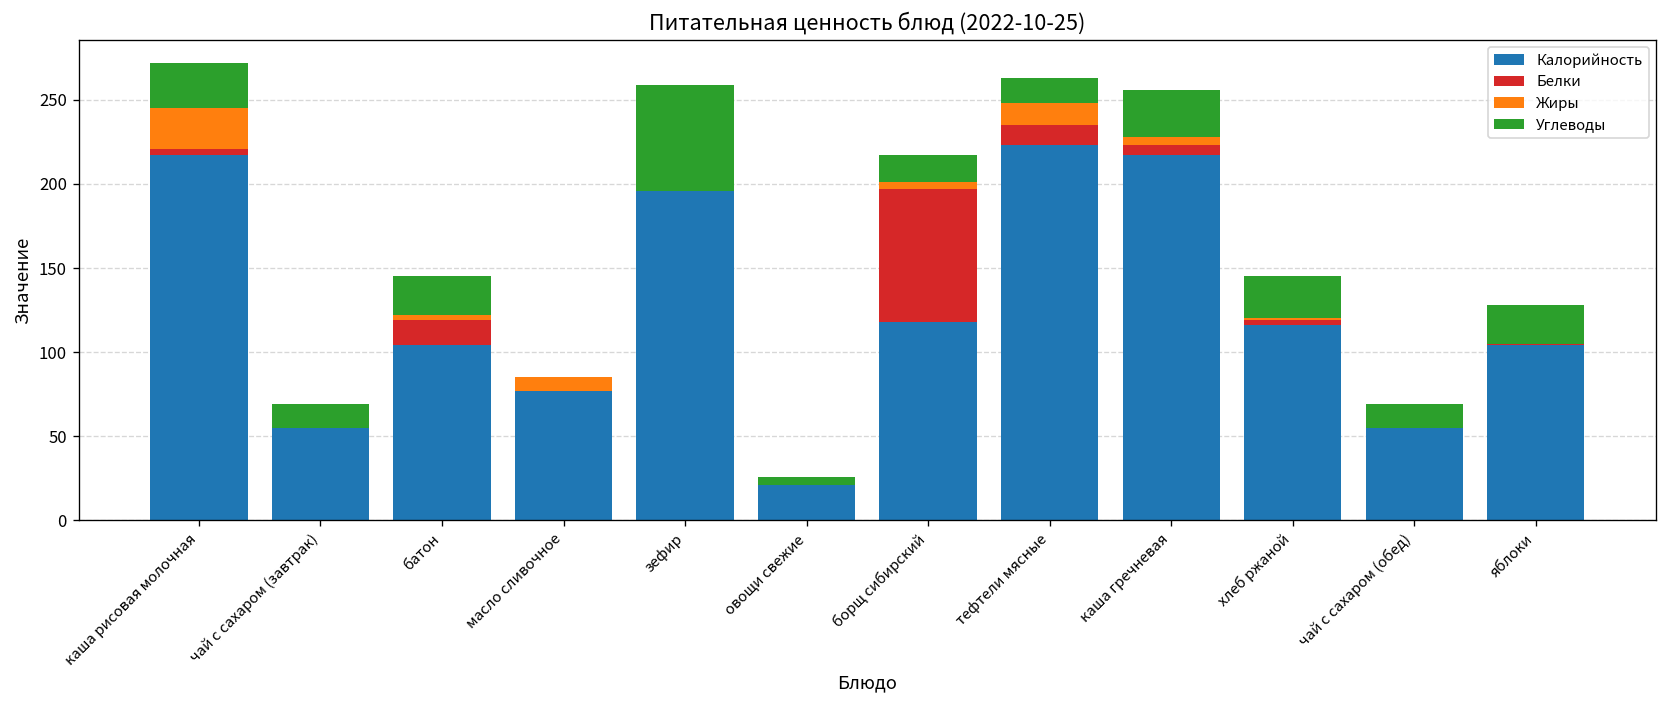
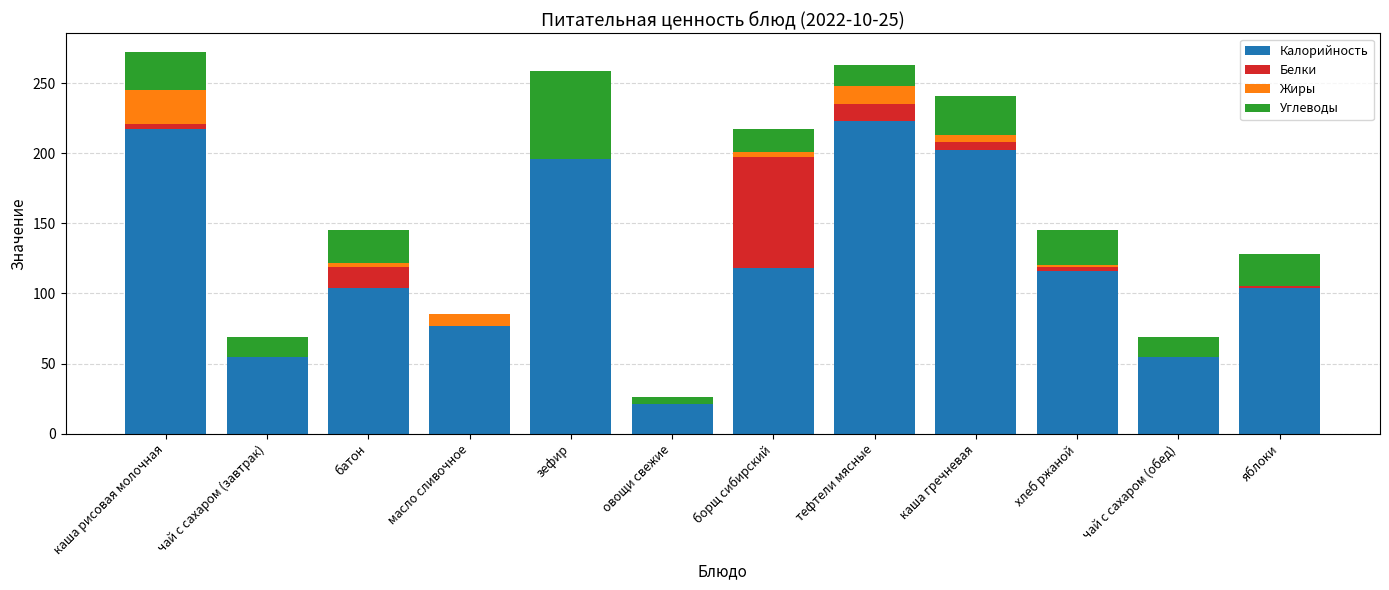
  {
    "Калорийность": {
      "каша рисовая молочная": 217,
      "чай с сахаром (завтрак)": 55,
      "батон": 104,
      "масло сливочное": 77,
      "зефир": 196,
      "овощи свежие": 21,
      "борщ сибирский": 118,
      "тефтели мясные": 223,
-     "каша гречневая": 217,
+     "каша гречневая": 202,
      "хлеб ржаной": 116,
      "чай с сахаром (обед)": 55,
      "яблоки": 104
    },
    "Белки": {
      "каша рисовая молочная": 4,
      "чай с сахаром (завтрак)": 0,
      "батон": 15,
      "масло сливочное": 0,
      "зефир": 0,
      "овощи свежие": 0,
      "борщ сибирский": 79,
      "тефтели мясные": 12,
      "каша гречневая": 6,
      "хлеб ржаной": 3,
      "чай с сахаром (обед)": 0
    },
    "Жиры": {
      "каша рисовая молочная": 24,
      "чай с сахаром (завтрак)": 0,
      "батон": 3,
      "масло сливочное": 8,
      "зефир": 0,
      "овощи свежие": 0,
      "борщ сибирский": 4,
      "тефтели мясные": 13,
      "каша гречневая": 5,
      "чай с сахаром (обед)": 0,
      "яблоки": 0
    },
    "Углеводы": {
      "каша рисовая молочная": 27,
      "чай с сахаром (завтрак)": 14,
      "батон": 23,
      "масло сливочное": 0,
      "зефир": 63,
      "овощи свежие": 5,
      "борщ сибирский": 16,
      "тефтели мясные": 15,
      "каша гречневая": 28,
      "хлеб ржаной": 25,
      "чай с сахаром (обед)": 14,
      "яблоки": 23
    }
  }
